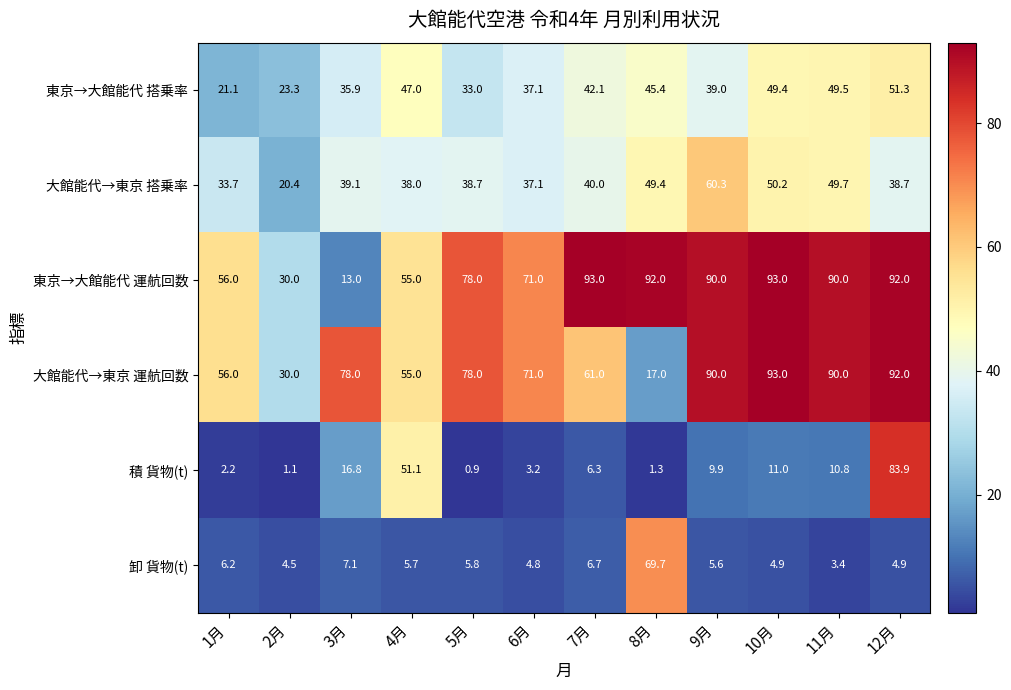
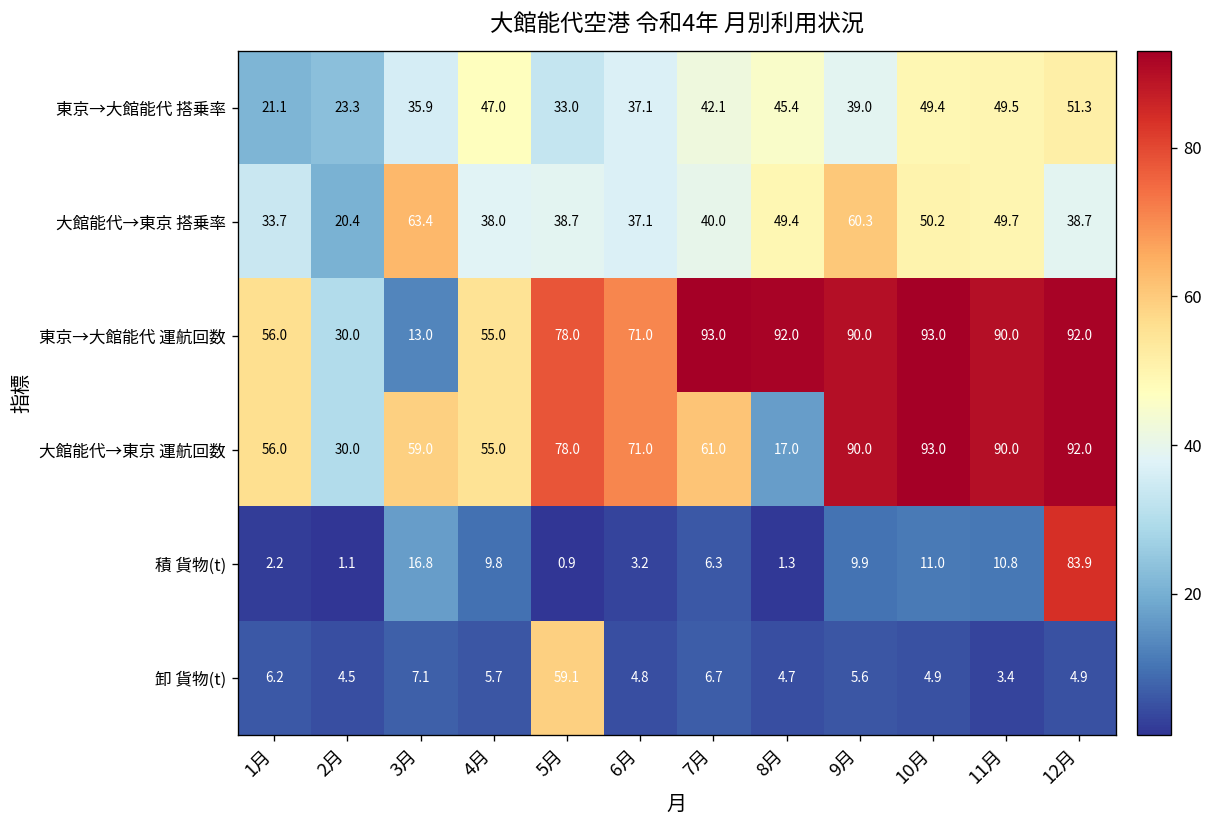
  {
    "東京→大館能代 搭乗率": {
      "1月": 21.1,
      "2月": 23.3,
      "3月": 35.9,
      "4月": 47.0,
      "5月": 33.0,
      "6月": 37.1,
      "7月": 42.1,
      "8月": 45.4,
      "9月": 39.0,
      "10月": 49.4,
      "11月": 49.5,
      "12月": 51.3
    },
    "大館能代→東京 搭乗率": {
      "1月": 33.7,
      "2月": 20.4,
-     "3月": 39.1,
+     "3月": 63.4,
      "4月": 38.0,
      "5月": 38.7,
      "6月": 37.1,
      "7月": 40.0,
      "8月": 49.4,
      "9月": 60.3,
      "10月": 50.2,
      "11月": 49.7,
      "12月": 38.7
    },
    "東京→大館能代 運航回数": {
      "1月": 56.0,
      "2月": 30.0,
      "3月": 13.0,
      "4月": 55.0,
      "5月": 78.0,
      "6月": 71.0,
      "7月": 93.0,
      "8月": 92.0,
      "9月": 90.0,
      "10月": 93.0,
      "11月": 90.0,
      "12月": 92.0
    },
    "大館能代→東京 運航回数": {
      "1月": 56.0,
      "2月": 30.0,
-     "3月": 78.0,
+     "3月": 59.0,
      "4月": 55.0,
      "5月": 78.0,
      "6月": 71.0,
      "7月": 61.0,
      "8月": 17.0,
      "9月": 90.0,
      "10月": 93.0,
      "11月": 90.0,
      "12月": 92.0
    },
    "積 貨物(t)": {
      "1月": 2.2,
      "2月": 1.1,
      "3月": 16.8,
-     "4月": 51.1,
+     "4月": 9.8,
      "5月": 0.9,
      "6月": 3.2,
      "7月": 6.3,
      "8月": 1.3,
      "9月": 9.9,
      "10月": 11.0,
      "11月": 10.8,
      "12月": 83.9
    },
    "卸 貨物(t)": {
      "1月": 6.2,
      "2月": 4.5,
      "3月": 7.1,
      "4月": 5.7,
-     "5月": 5.8,
+     "5月": 59.1,
      "6月": 4.8,
      "7月": 6.7,
-     "8月": 69.7,
+     "8月": 4.7,
      "9月": 5.6,
      "10月": 4.9,
      "11月": 3.4,
      "12月": 4.9
    }
  }
